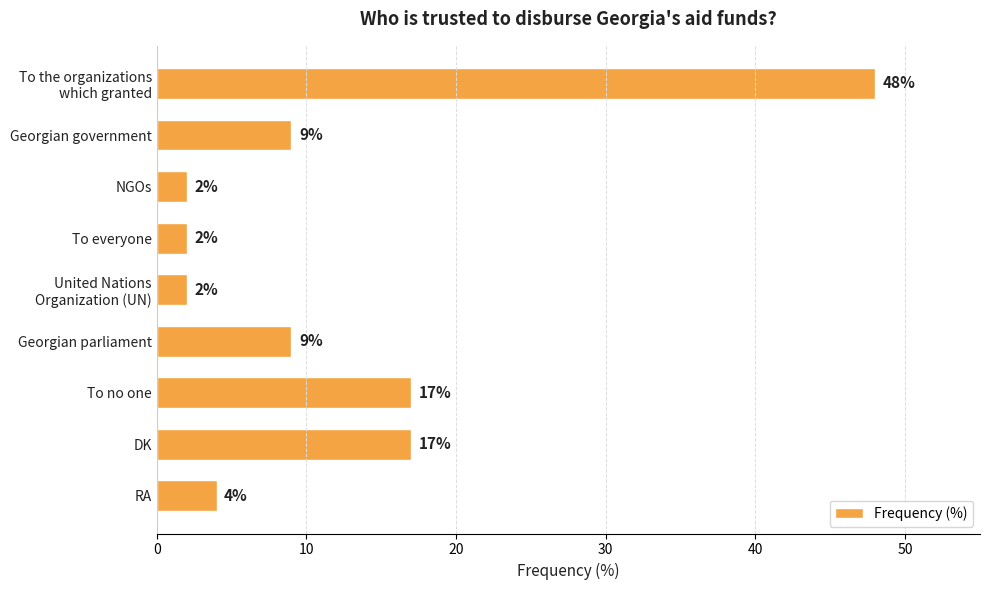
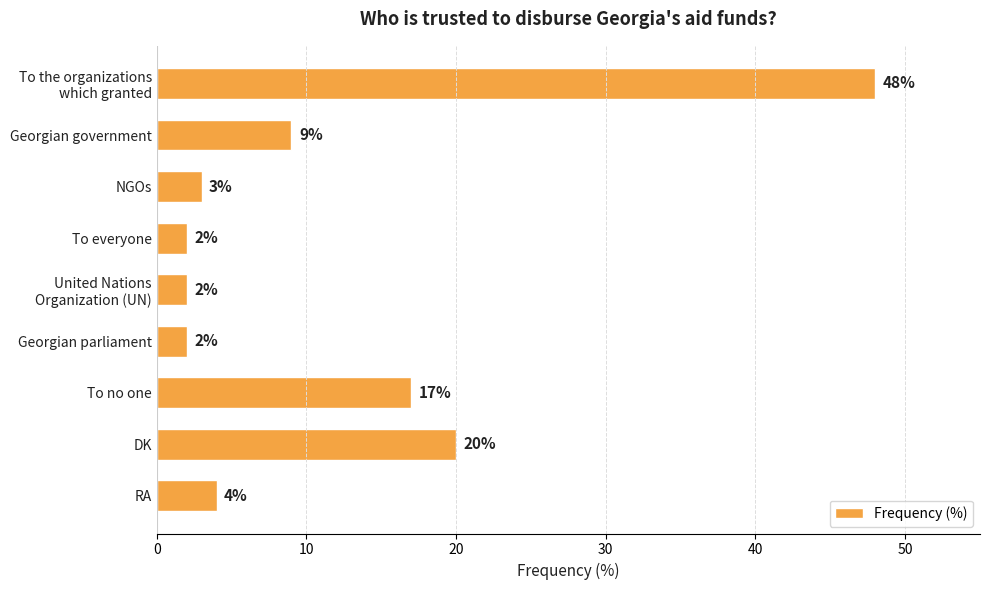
  {
    "To the organizations which granted": "48%",
    "Georgian government": "9%",
-   "NGOs": "2%",
+   "NGOs": "3%",
    "To everyone": "2%",
    "United Nations Organization (UN)": "2%",
-   "Georgian parliament": "9%",
+   "Georgian parliament": "2%",
    "To no one": "17%",
-   "DK": "17%",
+   "DK": "20%",
    "RA": "4%"
  }
